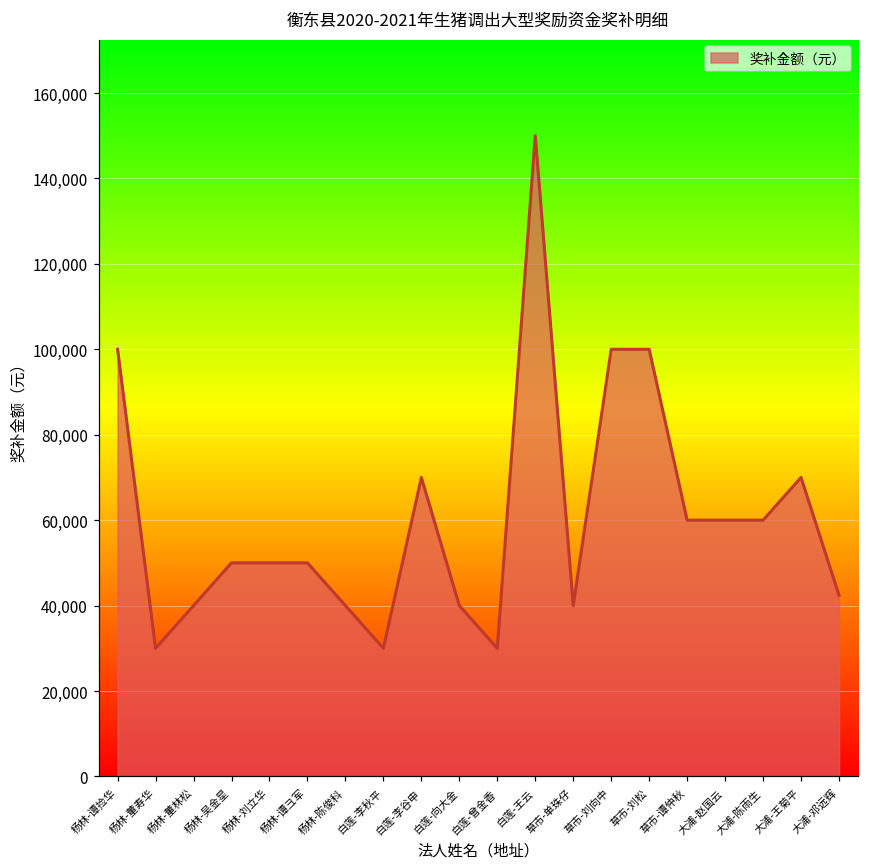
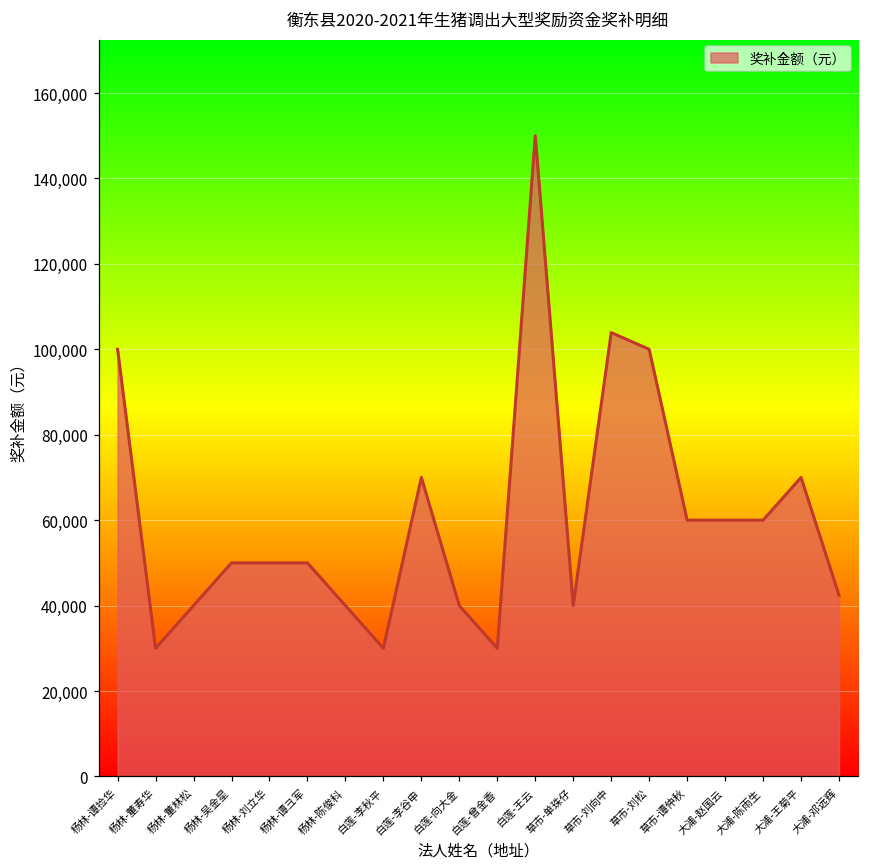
  {
    "杨林-谭捡华": "100,000",
    "杨林-董寿华": "30,000",
    "杨林-董林松": "40,000",
    "杨林-吴金星": "50,000",
    "杨林-刘立华": "50,000",
    "杨林-谭彐军": "50,000",
    "杨林-陈俊科": "40,000",
    "白莲-李秋平": "30,000",
    "白莲-李谷申": "70,000",
    "白莲-向大金": "40,000",
    "白莲-曾金香": "30,000",
    "白莲-王云": "150,000",
    "草市-单珠仔": "40,000",
-   "草市-刘向中": "100,000",
+   "草市-刘向中": "104,000",
    "草市-刘松": "100,000",
    "草市-谭仲秋": "60,000",
    "大浦-赵国云": "60,000",
    "大浦-陈雨生": "60,000",
    "大浦-王菊平": "70,000",
    "大浦-邓远辉": "42,000"
  }
